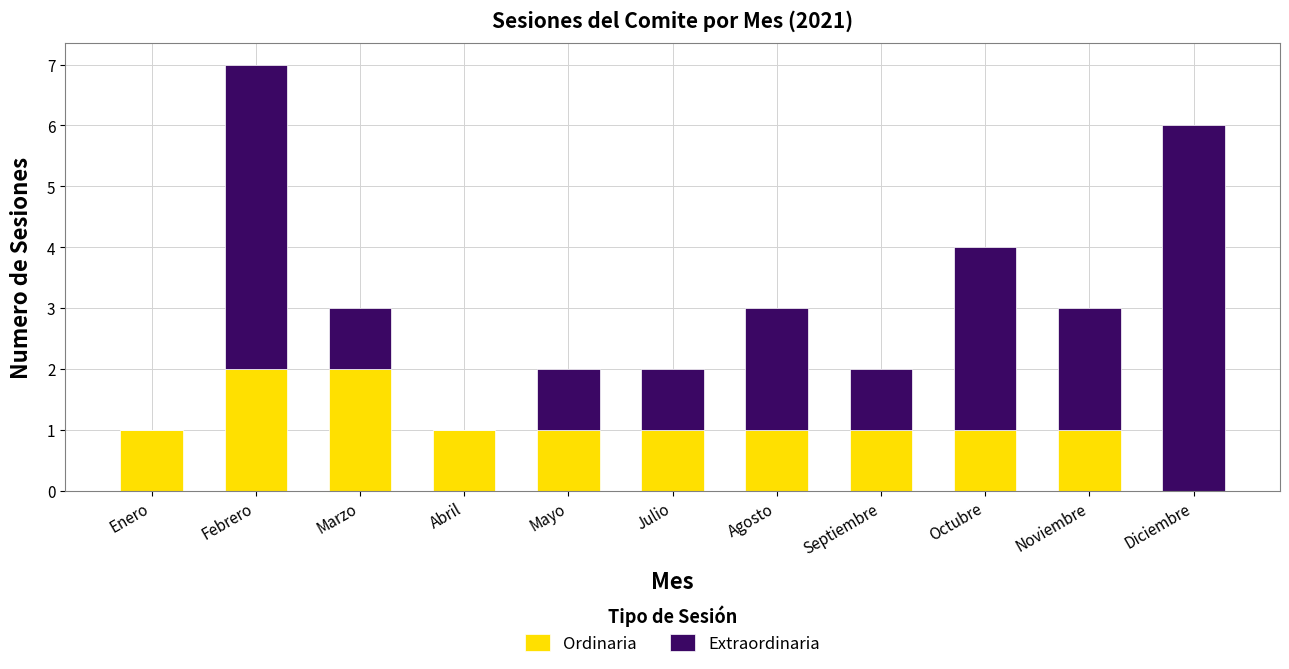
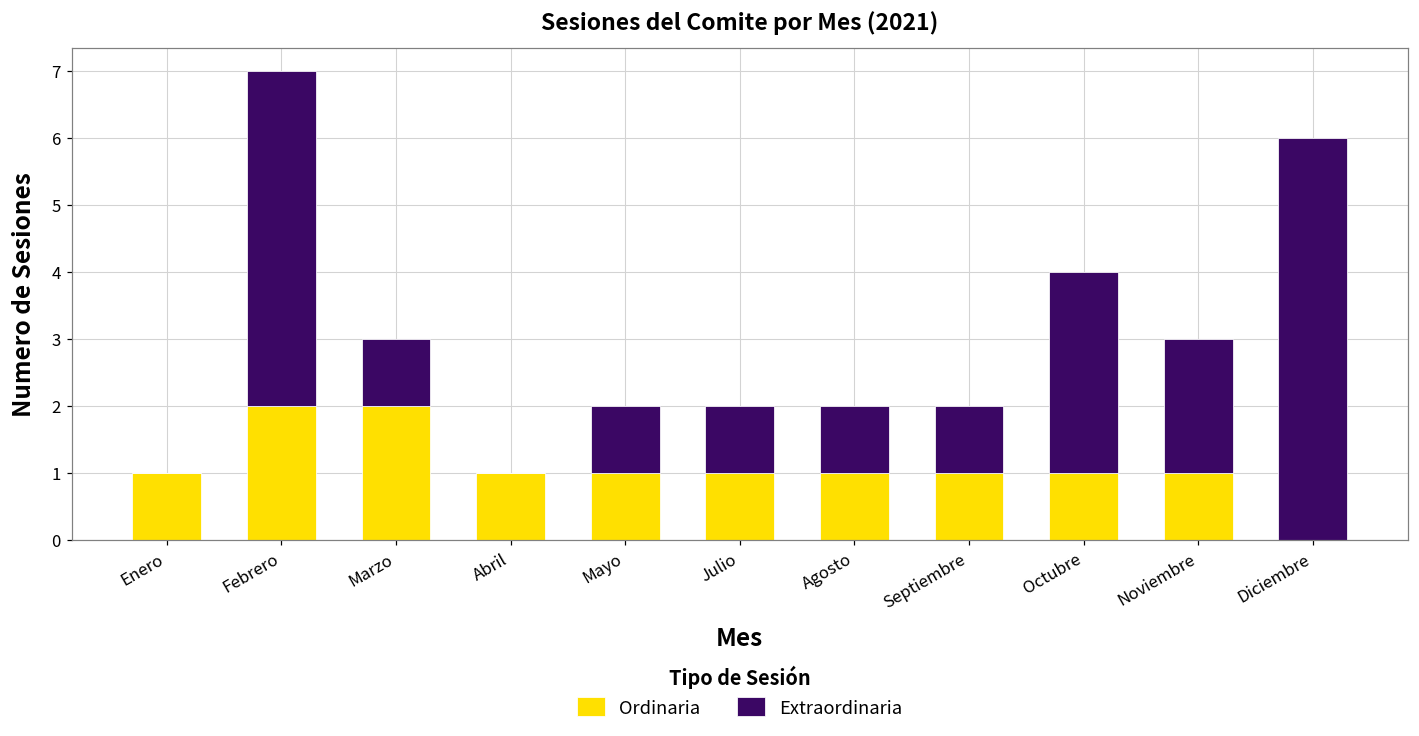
  {
    "Ordinaria": {
      "Enero": 1,
      "Febrero": 2,
      "Marzo": 2,
      "Abril": 1,
      "Mayo": 1,
      "Julio": 1,
      "Agosto": 1,
      "Septiembre": 1,
      "Octubre": 1,
      "Noviembre": 1,
      "Diciembre": 0
    },
    "Extraordinaria": {
-     "Agosto": 2
+     "Agosto": 1
    }
  }
